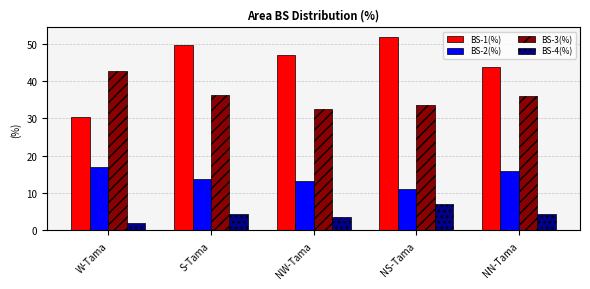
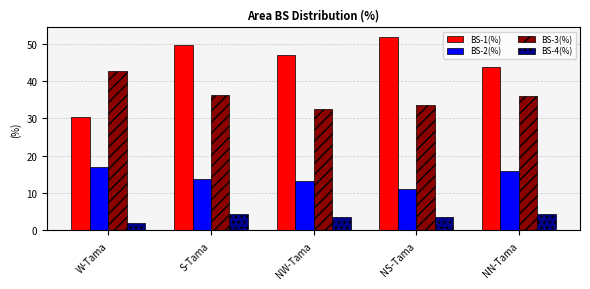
  {
    "BS-1(%)": {
      "W-Tama": 30,
      "S-Tama": 50,
      "NW-Tama": 47,
      "NS-Tama": 52,
      "NN-Tama": 44
    },
    "BS-2(%)": {
      "W-Tama": 17,
      "S-Tama": 14,
      "NW-Tama": 13,
      "NS-Tama": 11,
      "NN-Tama": 16
    },
    "BS-3(%)": {
      "W-Tama": 43,
      "S-Tama": 36,
      "NW-Tama": 33,
      "NS-Tama": 34,
      "NN-Tama": 36
    },
    "BS-4(%)": {
      "W-Tama": 2,
      "S-Tama": 4,
      "NW-Tama": 4,
-     "NS-Tama": 7,
+     "NS-Tama": 4,
      "NN-Tama": 5
    }
  }
